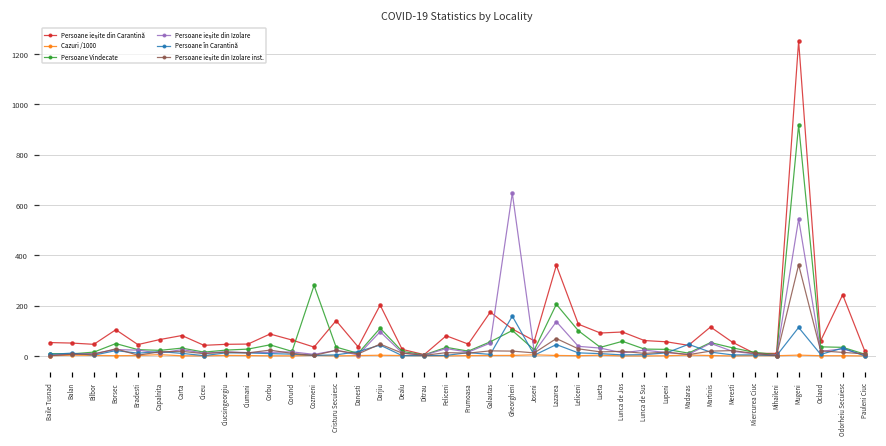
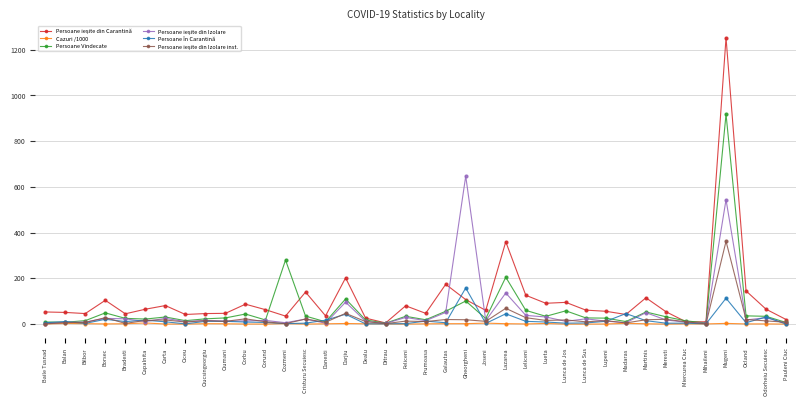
  {
    "Persoane ieșite din Carantină": {
      "Baile Tusnad": 50,
      "Balan": 50,
      "Bilbor": 50,
      "Borsec": 100,
      "Bradesti": 50,
      "Capalnita": 70,
      "Carta": 80,
      "Ciceu": 40,
      "Ciucsingeorgiu": 50,
      "Ciumani": 50,
      "Corbu": 90,
      "Corund": 60,
      "Cozmeni": 40,
      "Cristuru Secuiesc": 140,
      "Danesti": 40,
      "Darjiu": 200,
      "Feliceni": 80,
      "Frumoasa": 50,
      "Galautas": 170,
      "Joseni": 60,
      "Lazarea": 360,
      "Leliceni": 130,
      "Lueta": 90,
      "Lunca de Jos": 100,
      "Lunca de Sus": 60,
      "Lupeni": 60,
      "Martinis": 120,
      "Meresti": 50,
      "Mugeni": 1250,
-     "Ocland": 60,
-     "Odorheiu Secuiesc": 240,
+     "Ocland": 150,
+     "Odorheiu Secuiesc": 70,
      "Pauleni Ciuc": 20
    },
    "Cazuri /1000": {
      "Borsec": 0,
      "Darjiu": 0,
      "Gheorgheni": 0,
      "Lazarea": 0,
      "Lupeni": 0,
      "Martinis": 0,
      "Mugeni": 0,
      "Odorheiu Secuiesc": 0
    },
    "Persoane Vindecate": {
      "Borsec": 50,
      "Ciumani": 30,
      "Corbu": 40,
      "Cozmeni": 280,
      "Cristuru Secuiesc": 40,
      "Darjiu": 110,
      "Lazarea": 210,
-     "Leliceni": 100,
+     "Leliceni": 60,
      "Lunca de Jos": 60,
      "Mugeni": 920,
      "Ocland": 40
    },
    "Persoane ieșite din Izolare": {
      "Darjiu": 100,
      "Gheorgheni": 650,
      "Lazarea": 140,
      "Mugeni": 540
    },
    "Persoane în Carantină": {
      "Gheorgheni": 160,
      "Lazarea": 50,
      "Mugeni": 110
    },
    "Persoane ieșite din Izolare inst.": {
      "Galautas": 20,
      "Gheorgheni": 20,
      "Lazarea": 70,
      "Mugeni": 360,
      "Odorheiu Secuiesc": 10
    }
  }
